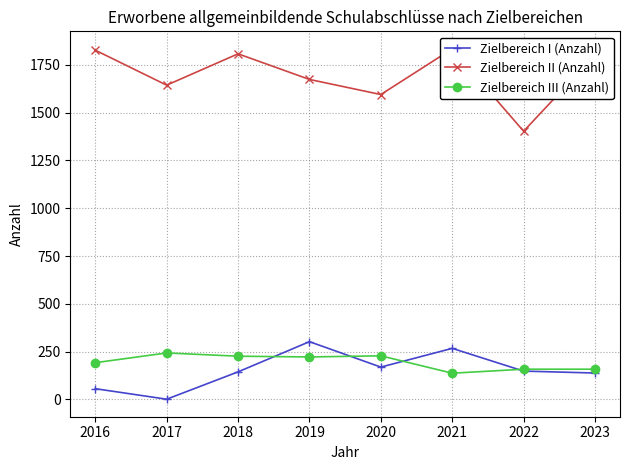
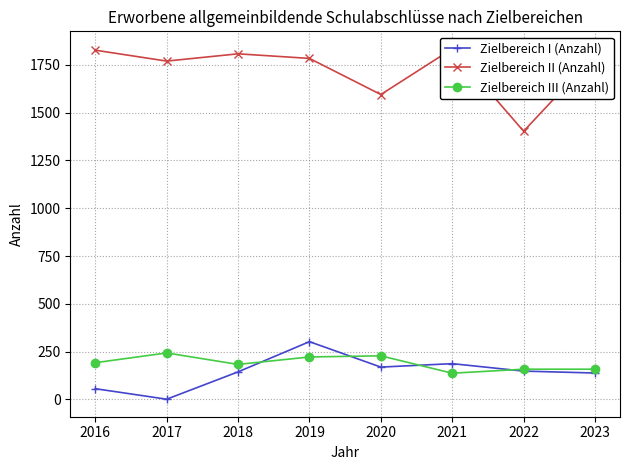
  {
    "Zielbereich I (Anzahl)": {
      "2016": 60,
      "2017": 0,
      "2018": 140,
      "2019": 300,
      "2020": 170,
-     "2021": 270,
+     "2021": 190,
      "2023": 140
    },
    "Zielbereich II (Anzahl)": {
      "2016": 1830,
-     "2017": 1640,
+     "2017": 1770,
      "2018": 1810,
-     "2019": 1670,
+     "2019": 1780,
      "2020": 1600,
      "2022": 1400
    },
    "Zielbereich III (Anzahl)": {
      "2016": 190,
      "2017": 240,
-     "2018": 230,
+     "2018": 180,
      "2019": 220,
      "2020": 230,
      "2021": 140,
      "2023": 160
    }
  }
